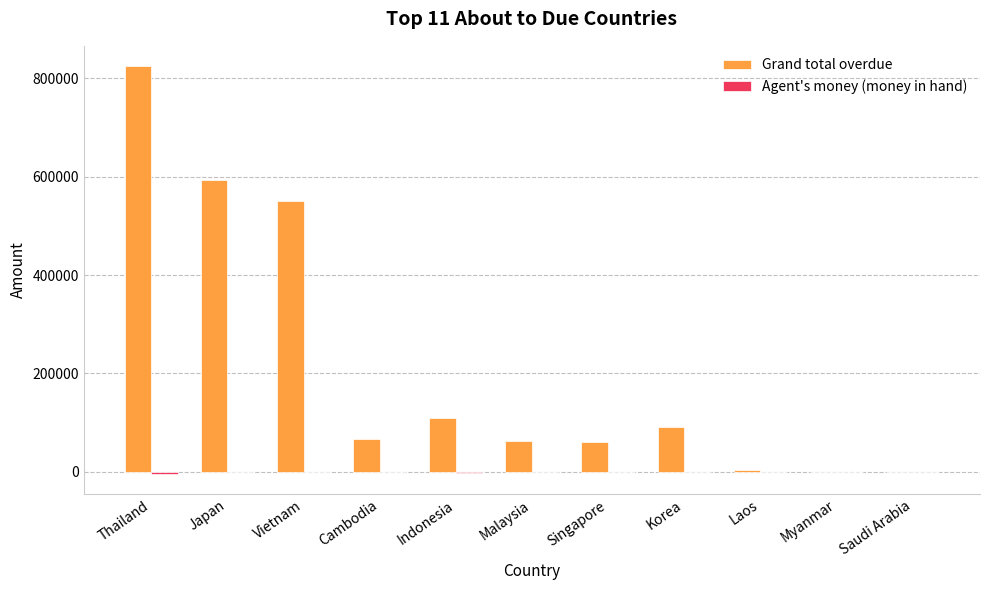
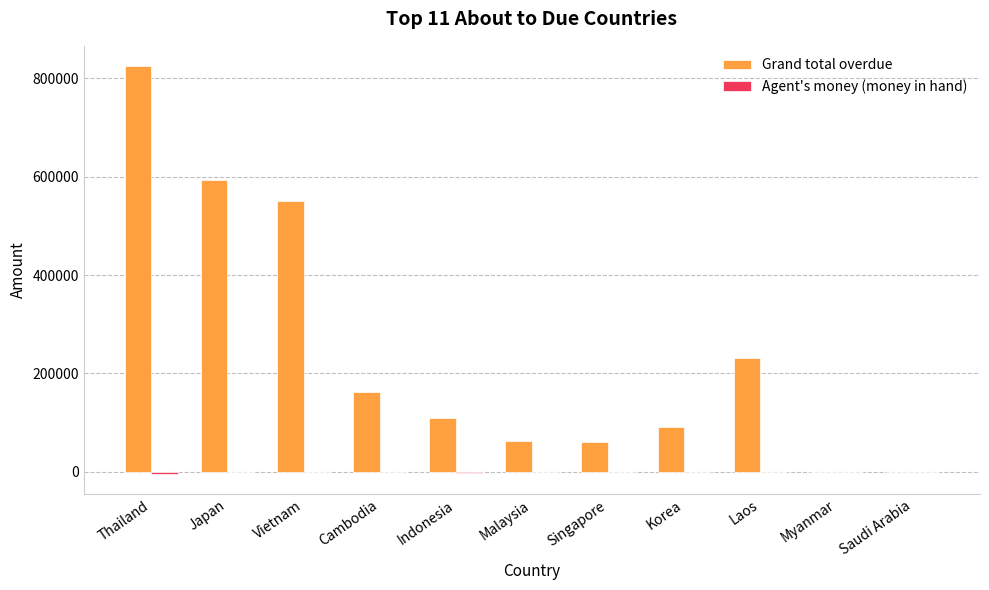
  {
    "Grand total overdue": {
      "Thailand": 820000,
      "Japan": 590000,
      "Vietnam": 550000,
-     "Cambodia": 70000,
+     "Cambodia": 160000,
      "Indonesia": 110000,
      "Malaysia": 60000,
      "Singapore": 60000,
      "Korea": 90000,
-     "Laos": 0,
+     "Laos": 230000,
      "Myanmar": 0,
      "Saudi Arabia": 0
    },
    "Agent's money (money in hand)": {
      "Cambodia": 0,
      "Singapore": 0,
      "Korea": 0,
      "Laos": 0,
      "Myanmar": 0,
      "Saudi Arabia": 0
    }
  }
